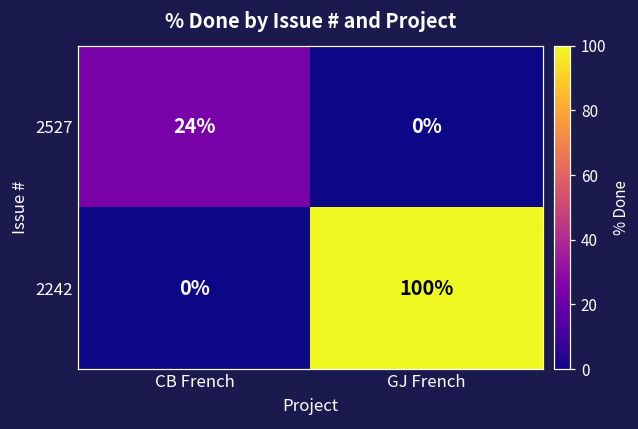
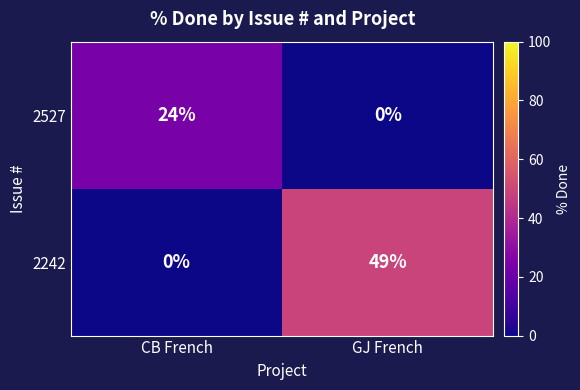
  {
    "2527": {
      "CB French": "24%",
      "GJ French": "0%"
    },
    "2242": {
      "CB French": "0%",
-     "GJ French": "100%"
+     "GJ French": "49%"
    }
  }
